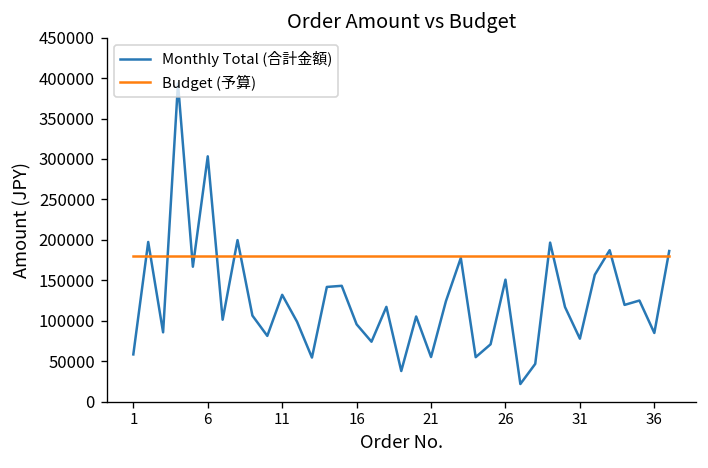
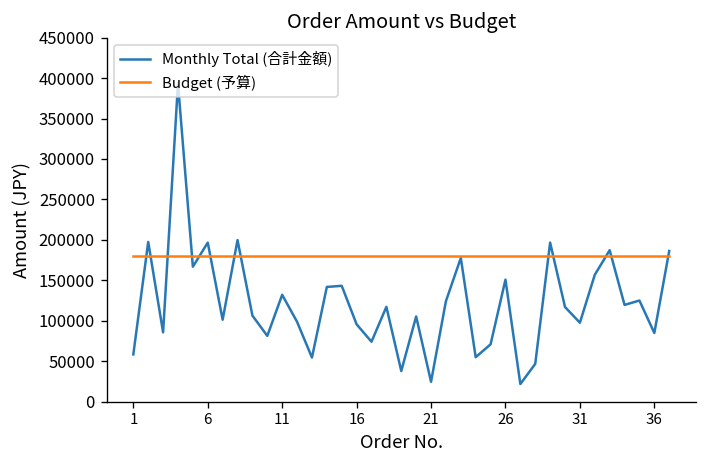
  {
    "Monthly Total (合計金額)": {
      "1": 60000,
-     "6": 300000,
+     "6": 200000,
      "11": 130000,
      "16": 100000,
-     "21": 60000,
+     "21": 20000,
      "26": 150000,
-     "31": 80000,
+     "31": 100000,
      "36": 80000
    },
    "Budget (予算)": {
      "1": 180000,
      "6": 180000,
      "11": 180000,
      "16": 180000,
      "21": 180000,
      "26": 180000,
      "31": 180000,
      "36": 180000
    }
  }
